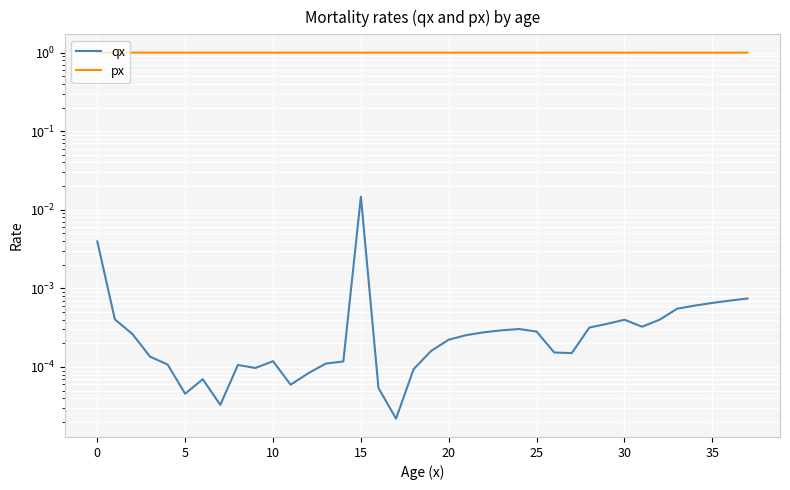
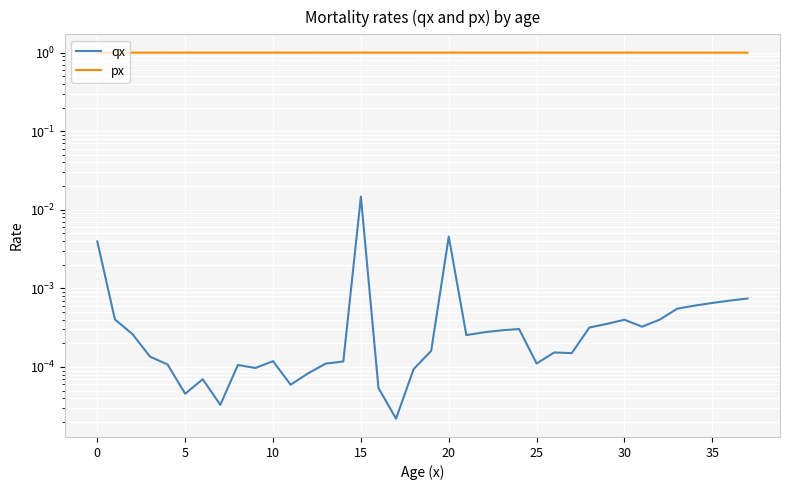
  {
    "qx": {
      "0": 0.004,
      "5": 0.00005,
      "10": 0.00012,
      "15": 0.015,
-     "20": 0.00022,
-     "25": 0.00028,
+     "20": 0.005,
+     "25": 0.00011,
      "30": 0.0004,
      "35": 0.0007
    },
    "px": {
      "5": 1.0,
      "10": 1.0,
      "15": 1.0,
      "20": 1.0,
      "25": 1.0,
      "30": 1.0,
      "35": 1.0
    }
  }
